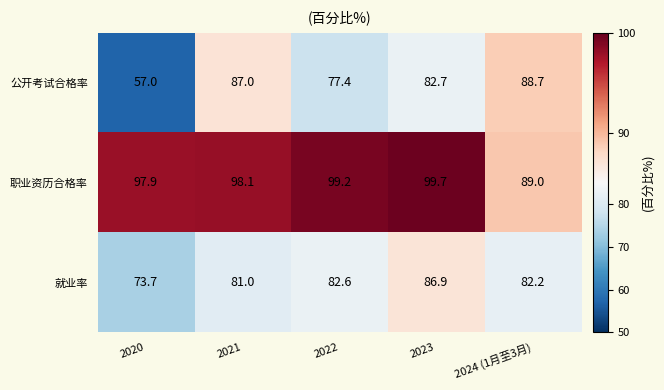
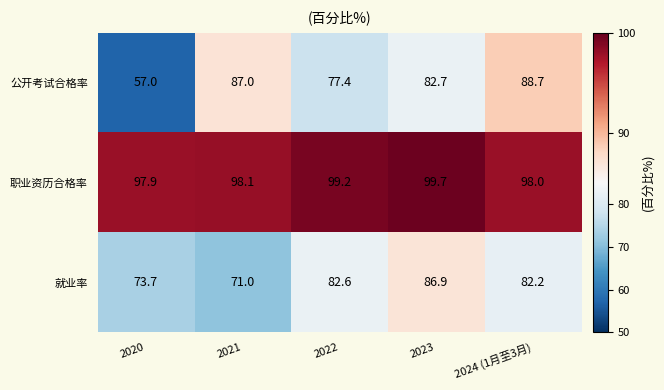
  {
    "公开考试合格率": {
      "2020": 57.0,
      "2021": 87.0,
      "2022": 77.4,
      "2023": 82.7,
      "2024 (1月至3月)": 88.7
    },
    "职业资历合格率": {
      "2020": 97.9,
      "2021": 98.1,
      "2022": 99.2,
      "2023": 99.7,
-     "2024 (1月至3月)": 89.0
+     "2024 (1月至3月)": 98.0
    },
    "就业率": {
      "2020": 73.7,
-     "2021": 81.0,
+     "2021": 71.0,
      "2022": 82.6,
      "2023": 86.9,
      "2024 (1月至3月)": 82.2
    }
  }
